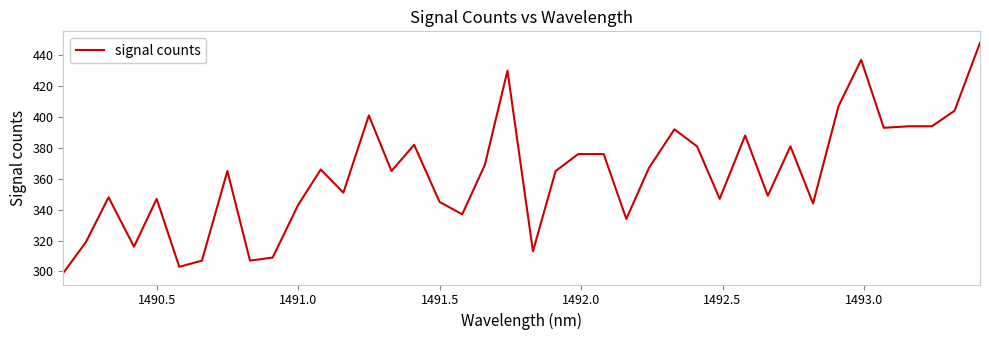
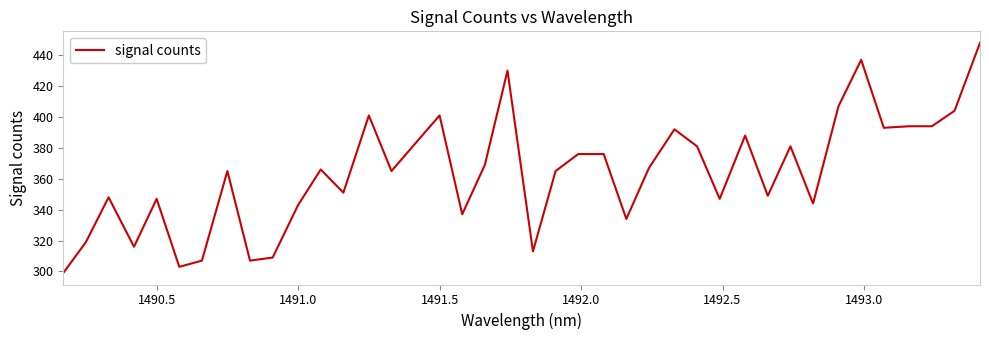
  {
    "1490.5": 347,
    "1491.0": 343,
-   "1491.5": 345
+   "1491.5": 401
  }
